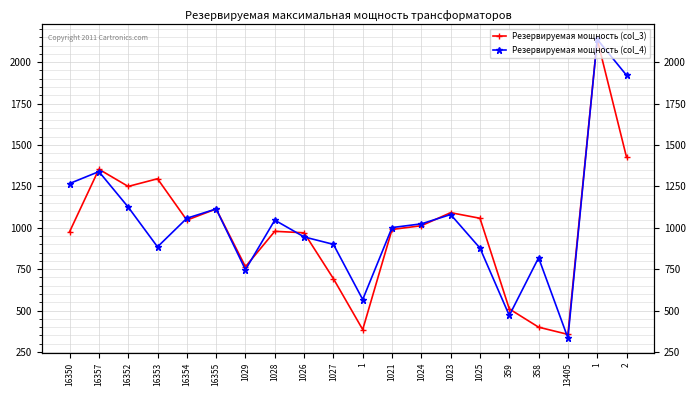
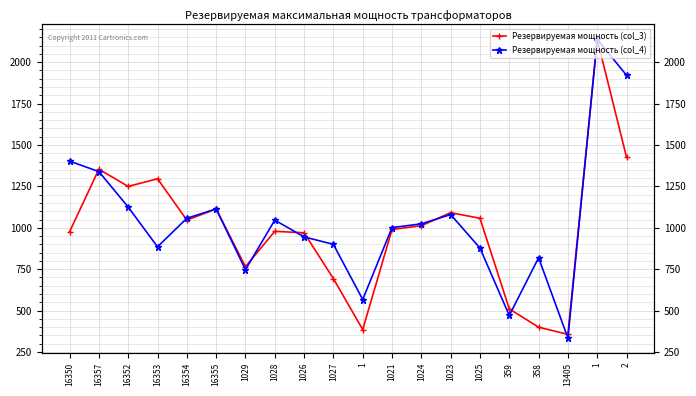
  {
    "Резервируемая мощность (col_3)": {
      "16350": 980,
      "16352": 1250,
      "16353": 1300,
      "1029": 770,
      "1028": 980,
      "1026": 970,
      "1027": 690,
      "1025": 1060,
      "359": 510,
      "358": 400,
      "13405": 360,
      "2": 1430
    },
    "Резервируемая мощность (col_4)": {
-     "16350": 1270,
+     "16350": 1400,
      "16352": 1130,
      "16353": 880,
      "1029": 750,
      "1028": 1050,
      "1026": 950,
      "1027": 900,
      "1025": 880,
      "359": 470,
      "358": 820,
      "13405": 330,
      "2": 1920
    }
  }
